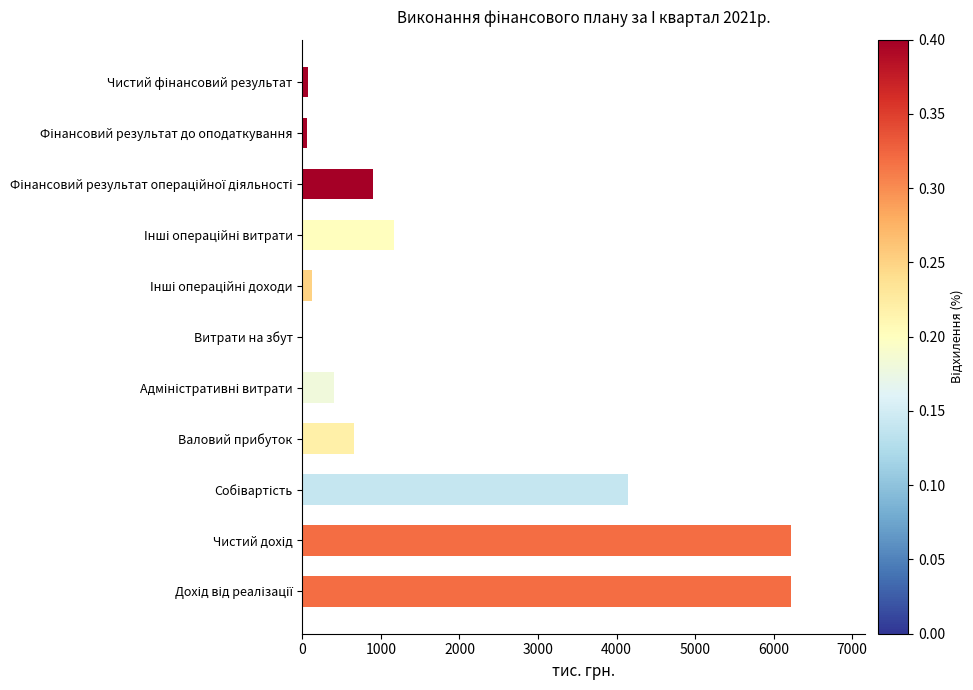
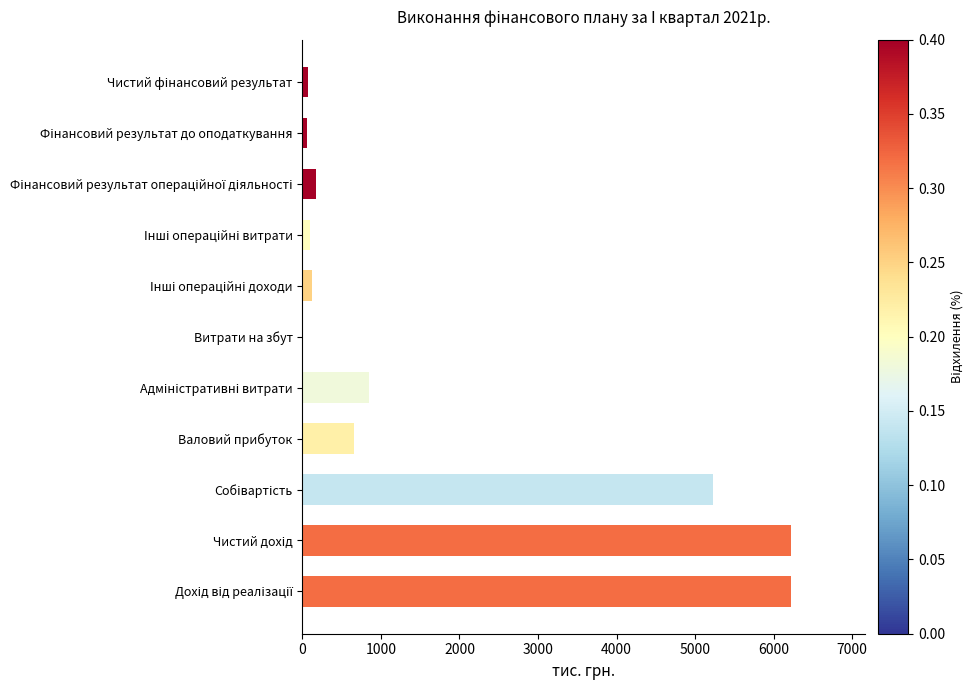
  {
    "Чистий фінансовий результат": 100,
    "Фінансовий результат до оподаткування": 100,
-   "Фінансовий результат операційної діяльності": 900,
-   "Інші операційні витрати": 1200,
+   "Фінансовий результат операційної діяльності": 200,
+   "Інші операційні витрати": 100,
    "Інші операційні доходи": 100,
    "Витрати на збут": 0,
-   "Адміністративні витрати": 400,
+   "Адміністративні витрати": 900,
    "Валовий прибуток": 700,
-   "Собівартість": 4100,
+   "Собівартість": 5200,
    "Чистий дохід": 6200,
    "Дохід від реалізації": 6200
  }
